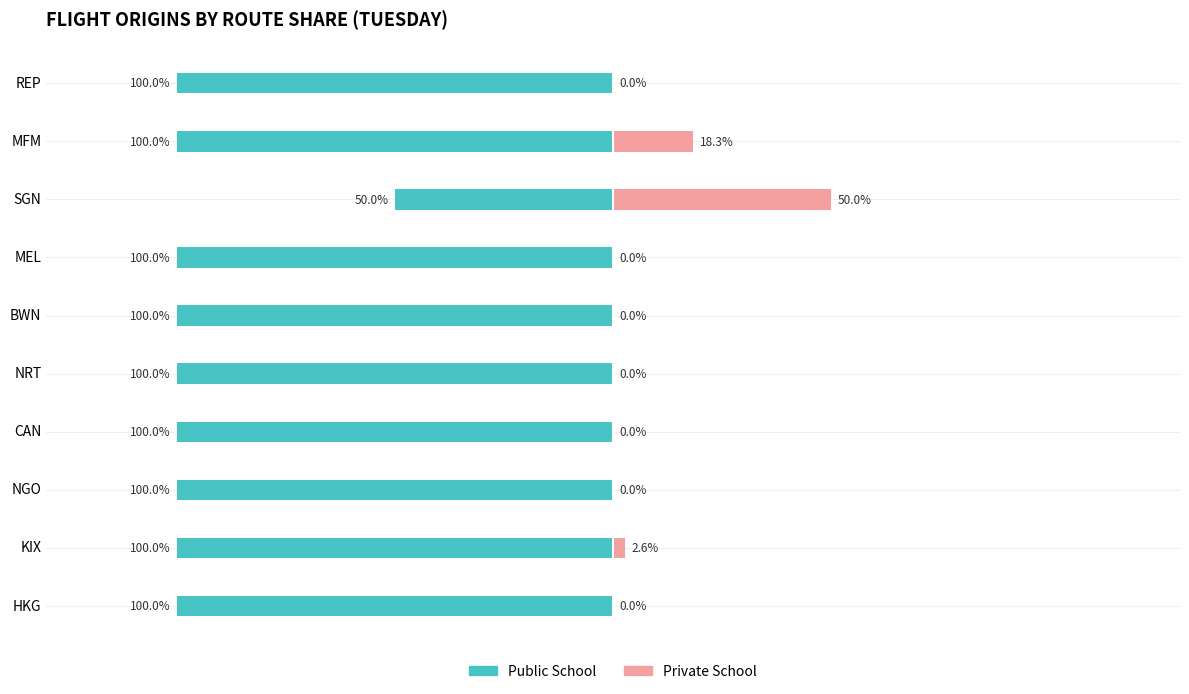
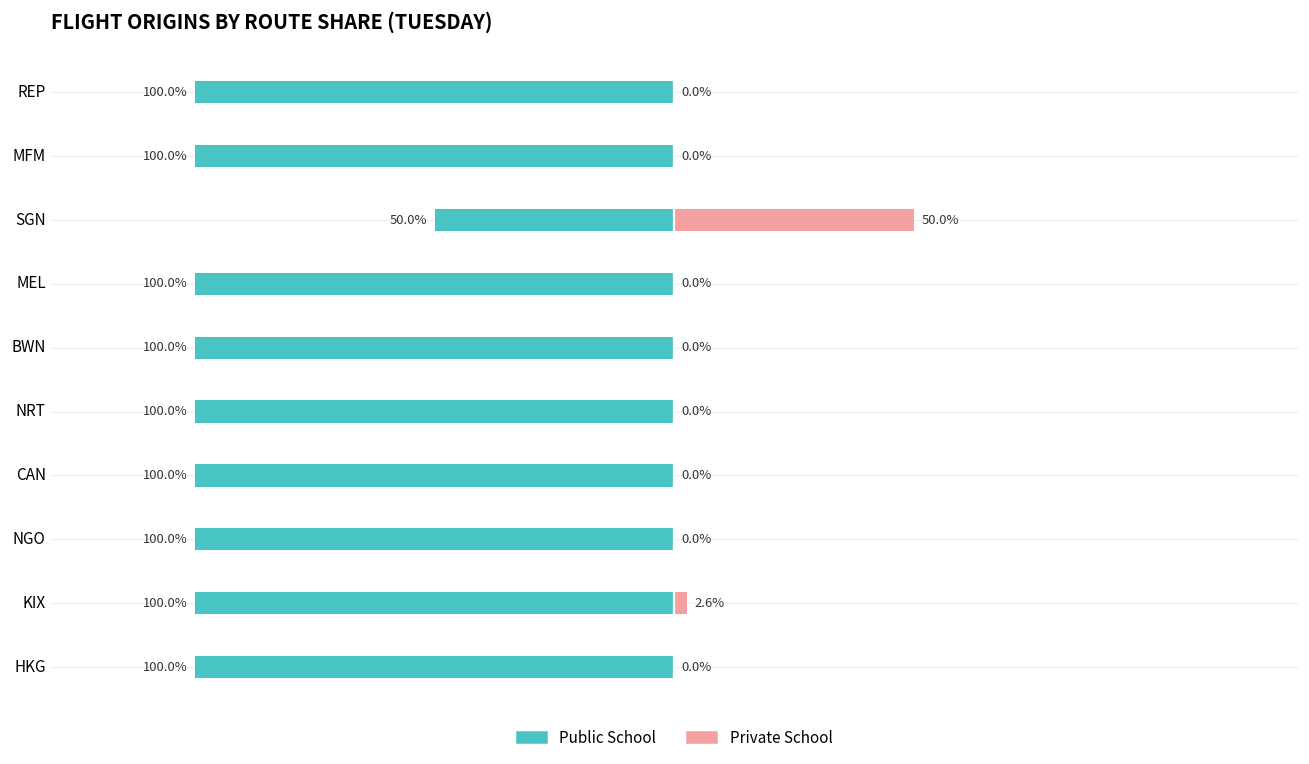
  {
    "Private School": {
      "REP": "0.0%",
-     "MFM": "18.3%",
+     "MFM": "0.0%",
      "SGN": "50.0%",
      "MEL": "0.0%",
      "BWN": "0.0%",
      "NRT": "0.0%",
      "CAN": "0.0%",
      "NGO": "0.0%",
      "KIX": "2.6%",
      "HKG": "0.0%"
    }
  }
